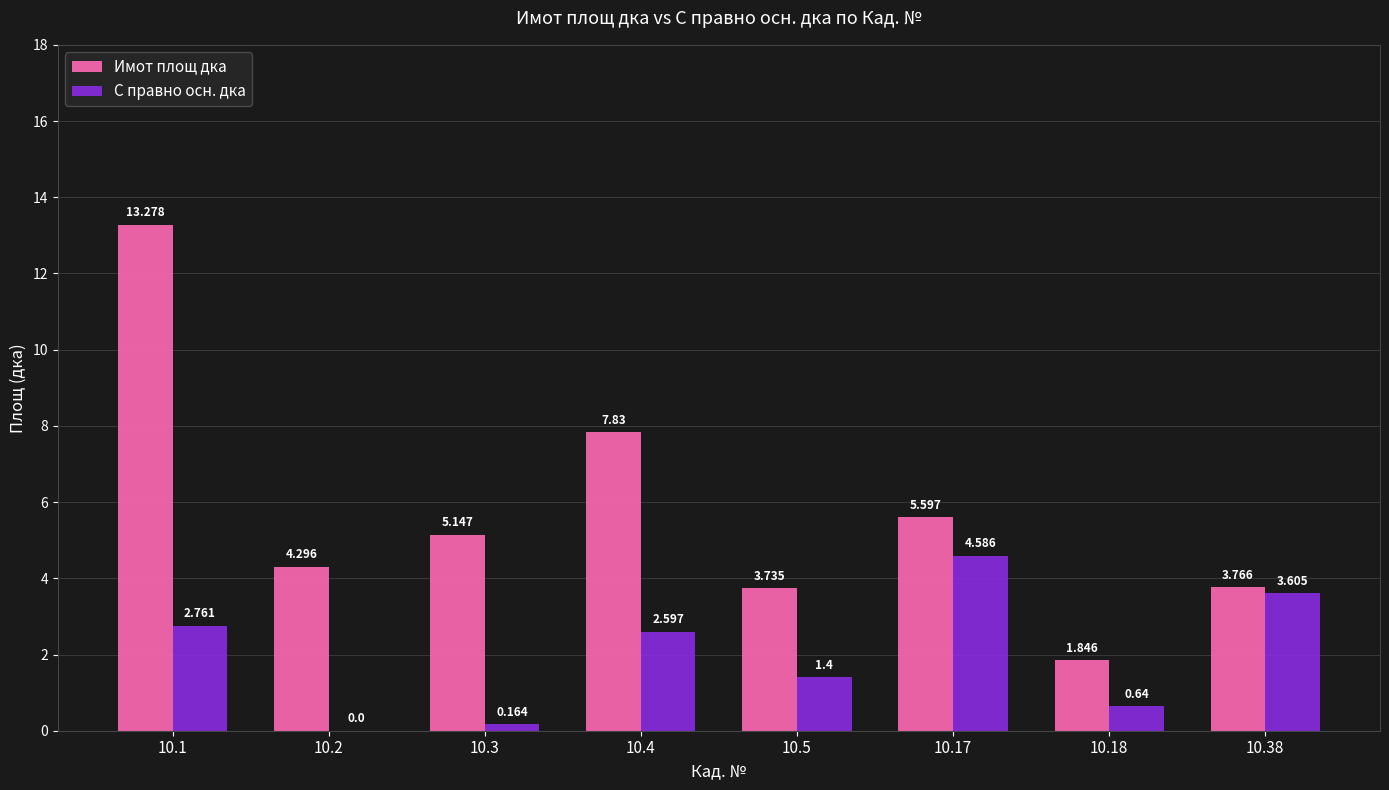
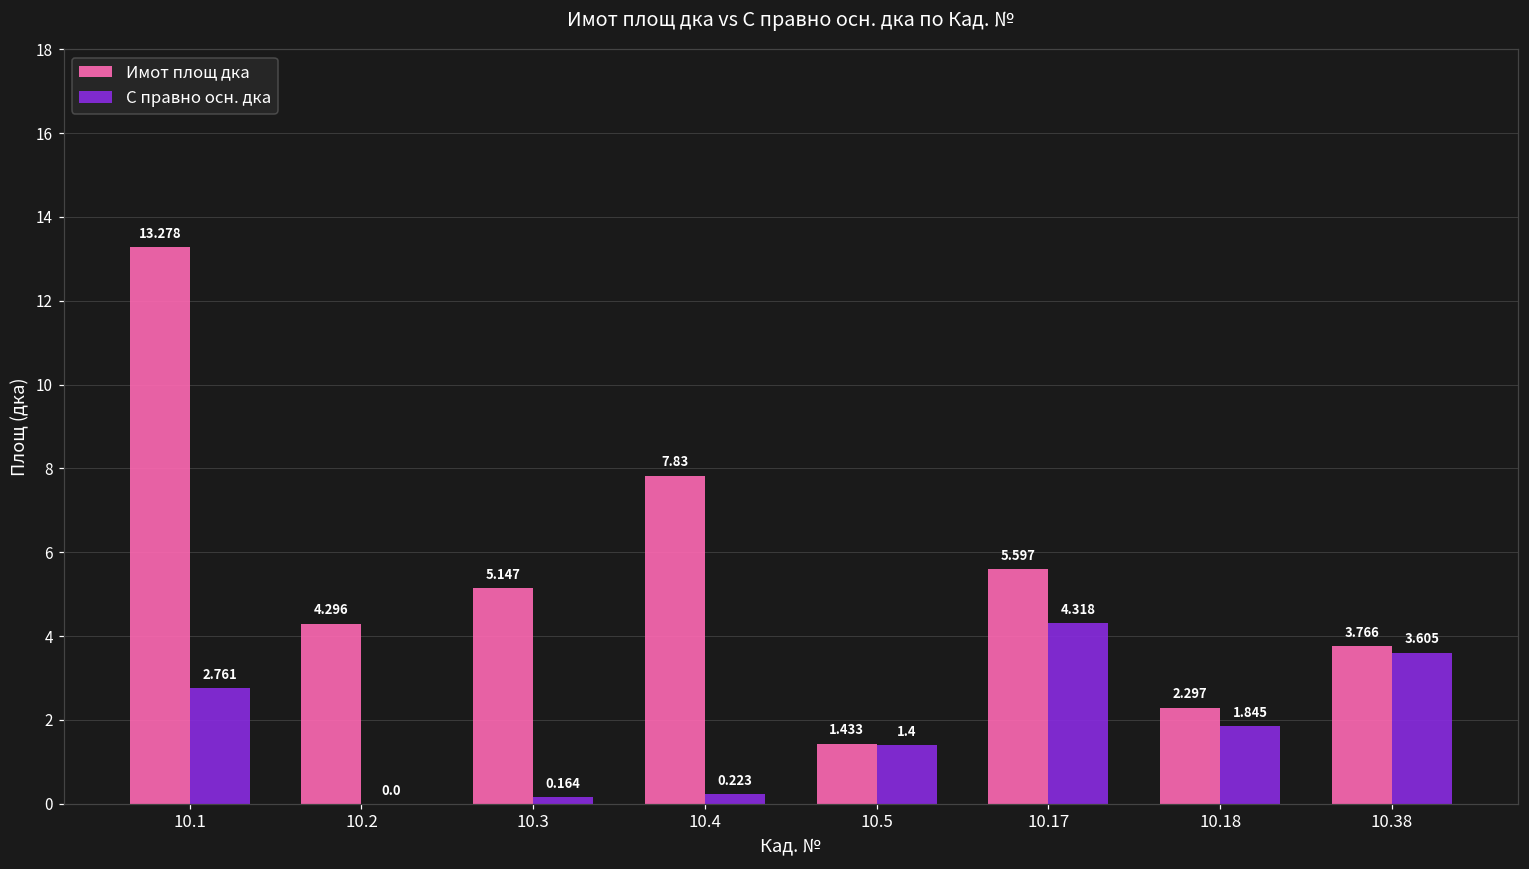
  {
    "Имот площ дка": {
      "10.1": 13.278,
      "10.2": 4.296,
      "10.3": 5.147,
      "10.4": 7.83,
-     "10.5": 3.735,
+     "10.5": 1.433,
      "10.17": 5.597,
-     "10.18": 1.846,
+     "10.18": 2.297,
      "10.38": 3.766
    },
    "С правно осн. дка": {
      "10.1": 2.761,
      "10.2": 0.0,
      "10.3": 0.164,
-     "10.4": 2.597,
+     "10.4": 0.223,
      "10.5": 1.4,
-     "10.17": 4.586,
-     "10.18": 0.64,
+     "10.17": 4.318,
+     "10.18": 1.845,
      "10.38": 3.605
    }
  }
